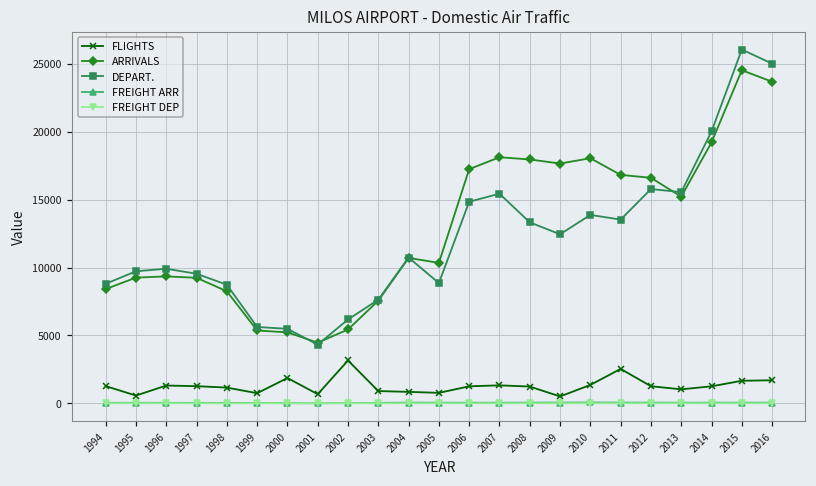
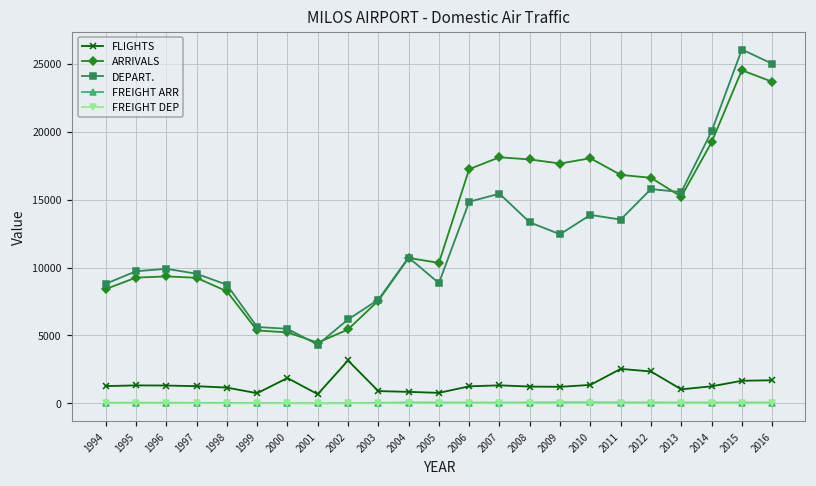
  {
    "FLIGHTS": {
      "1994": 1300,
-     "1995": 600,
+     "1995": 1300,
      "1996": 1300,
      "1997": 1300,
      "1998": 1200,
      "1999": 700,
      "2000": 1900,
      "2001": 700,
      "2002": 3200,
      "2003": 900,
      "2004": 800,
      "2005": 800,
      "2006": 1200,
      "2007": 1300,
      "2008": 1200,
-     "2009": 500,
+     "2009": 1200,
      "2010": 1400,
      "2011": 2500,
-     "2012": 1300,
+     "2012": 2300,
      "2013": 1000,
      "2014": 1200,
      "2015": 1700,
      "2016": 1700
    }
  }
